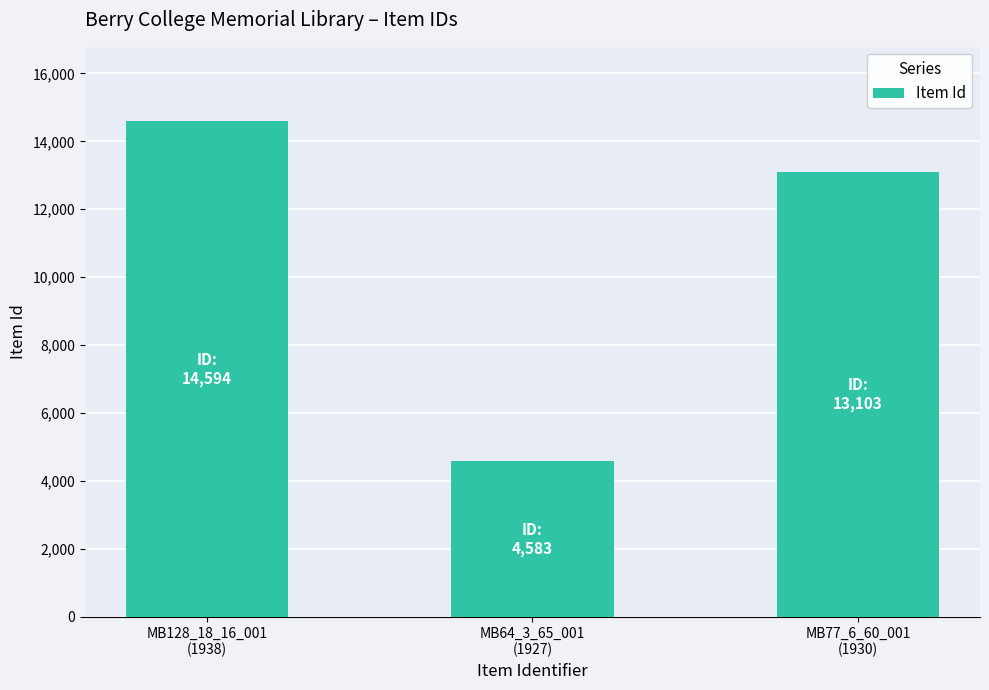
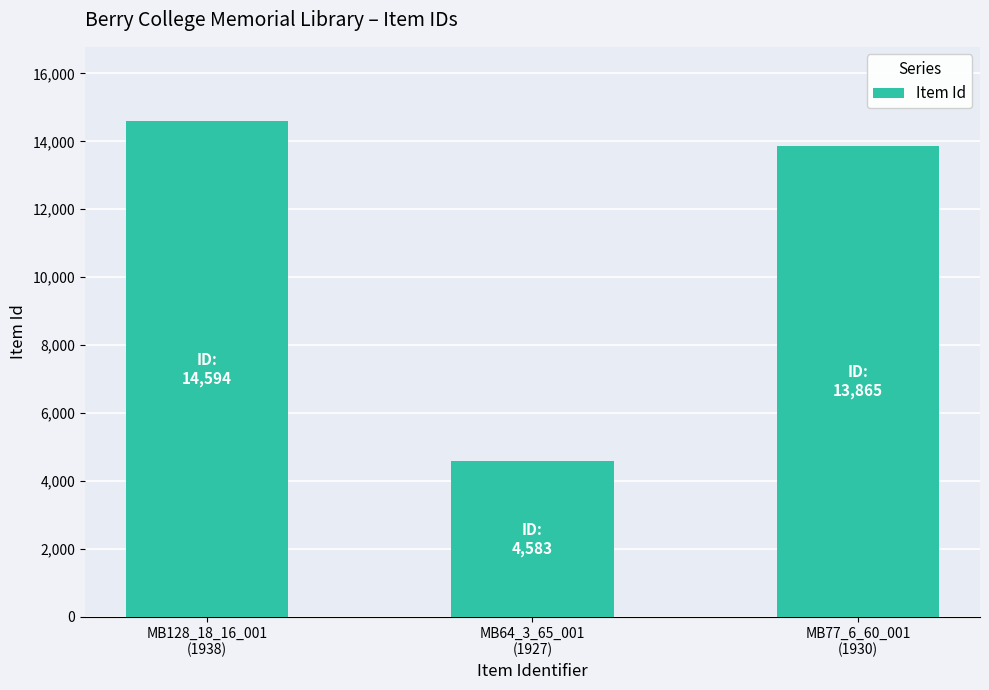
  {
    "MB128_18_16_001 (1938)": "14,594",
    "MB64_3_65_001 (1927)": "4,583",
-   "MB77_6_60_001 (1930)": "13,103"
+   "MB77_6_60_001 (1930)": "13,865"
  }
